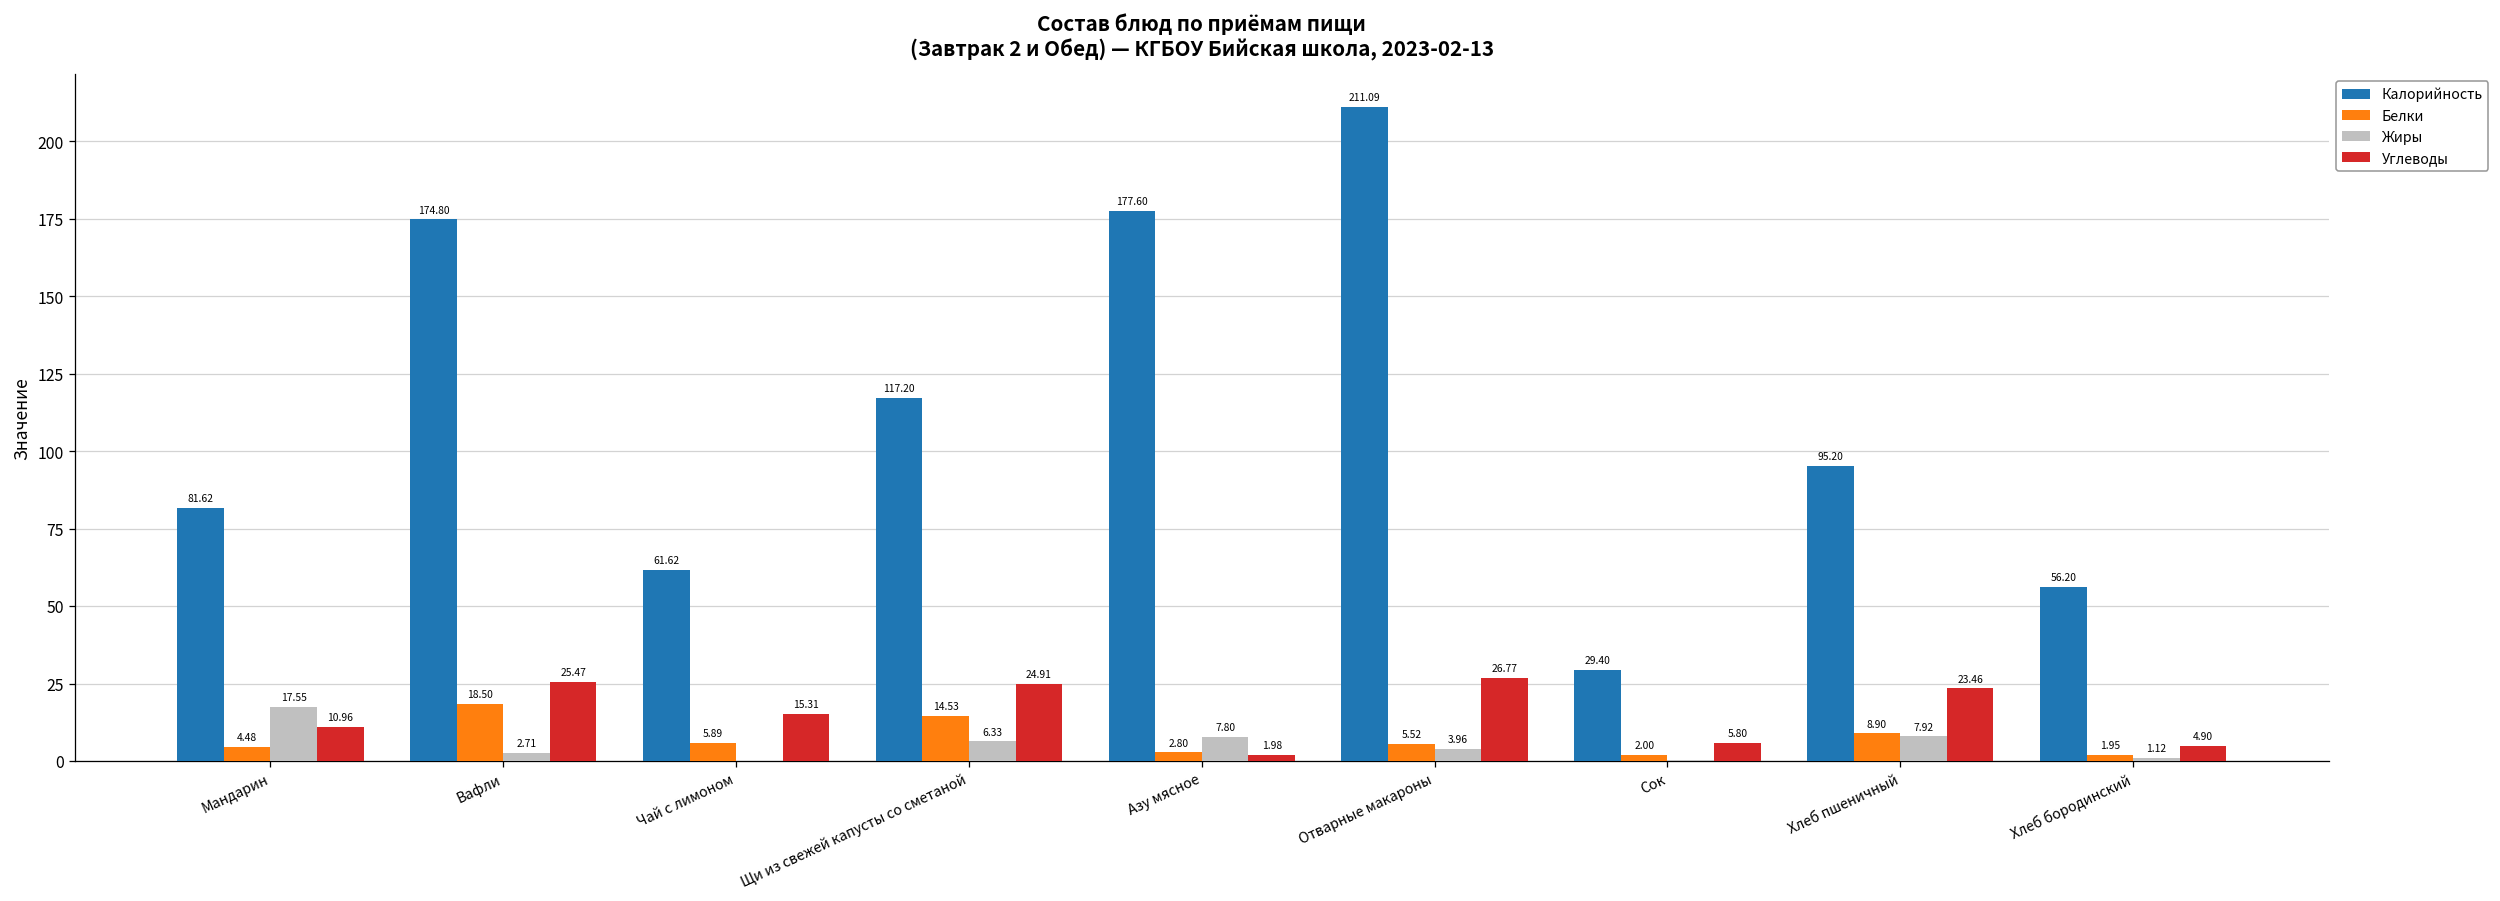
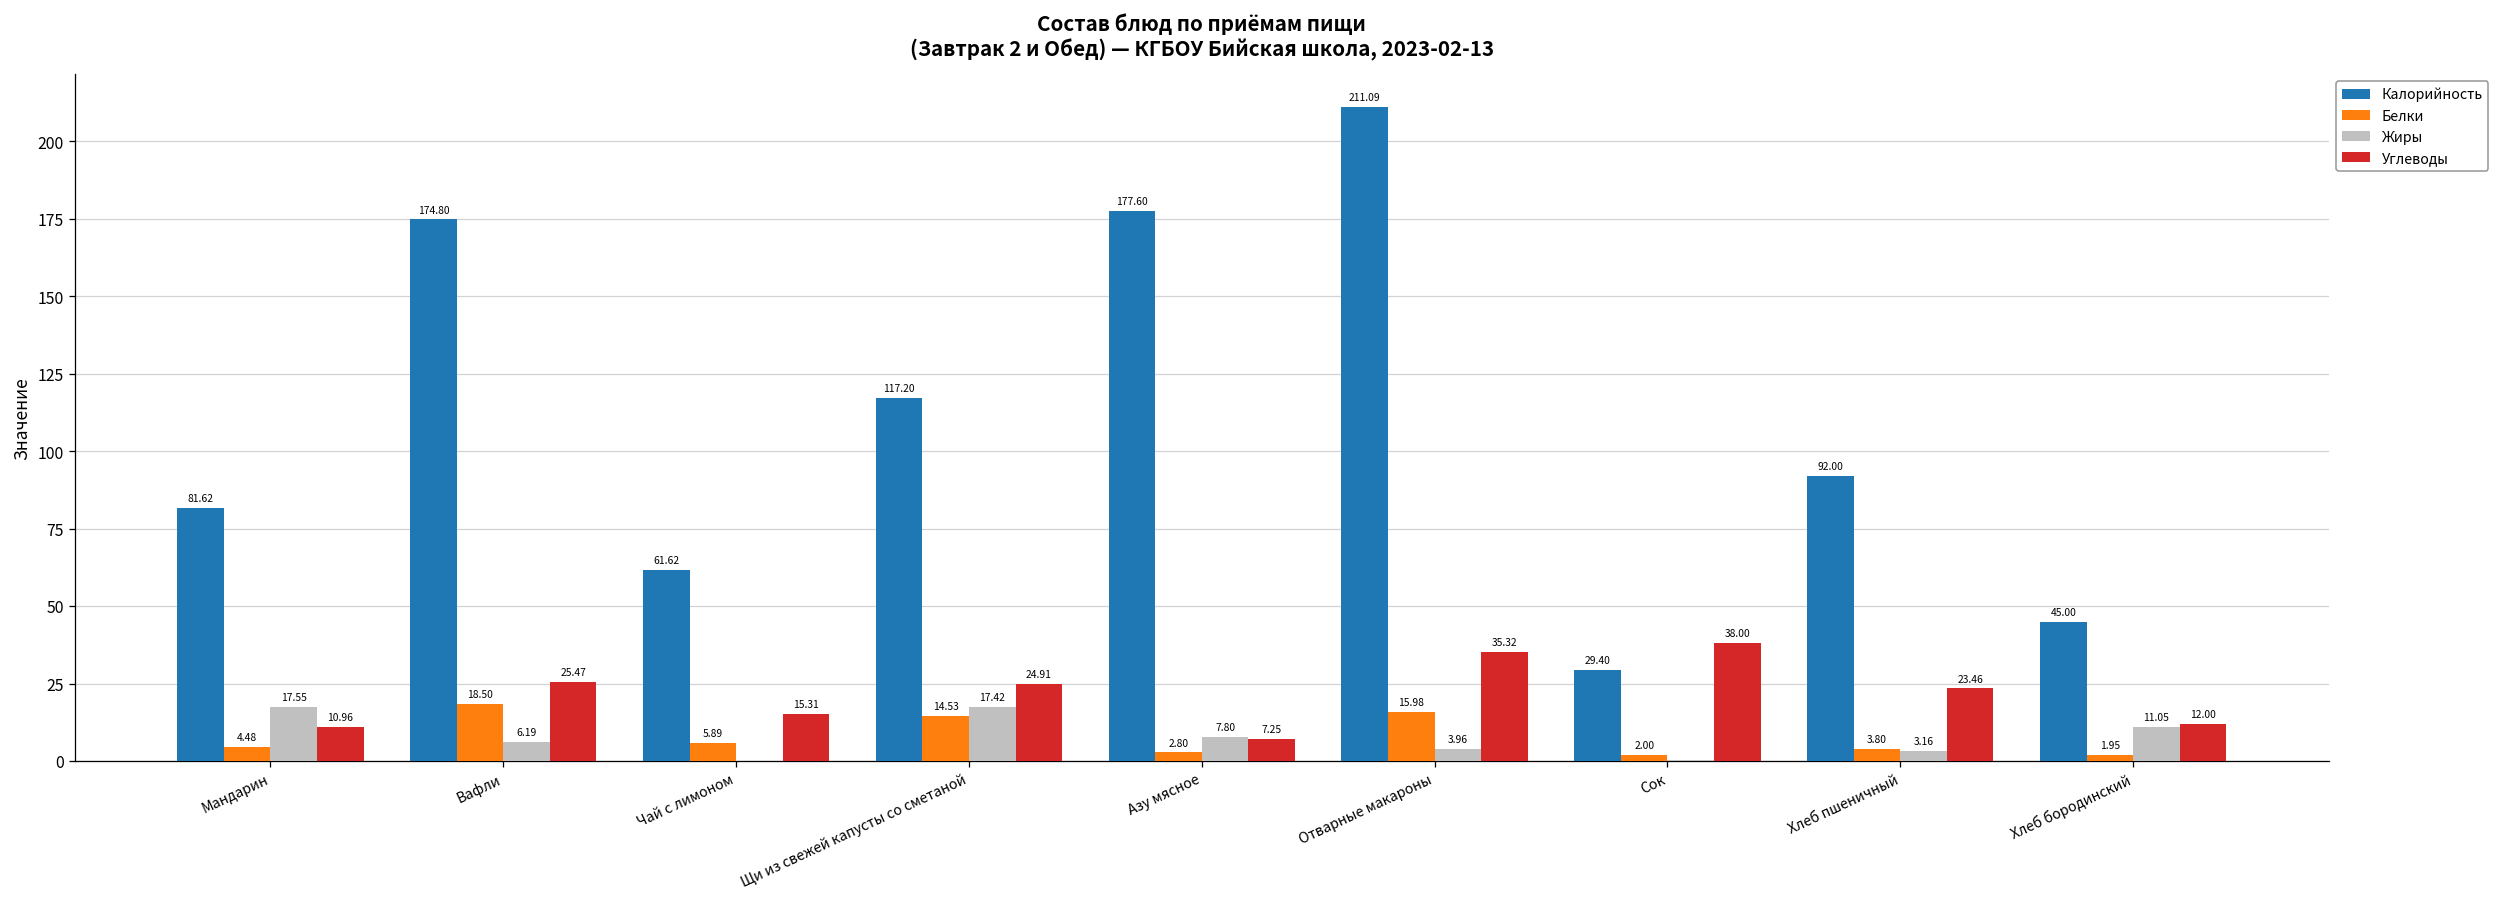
  {
    "Калорийность": {
      "Мандарин": 81.62,
      "Вафли": 174.80,
      "Чай с лимоном": 61.62,
      "Щи из свежей капусты со сметаной": 117.20,
      "Азу мясное": 177.60,
      "Отварные макароны": 211.09,
      "Сок": 29.40,
-     "Хлеб пшеничный": 95.20,
-     "Хлеб бородинский": 56.20
+     "Хлеб пшеничный": 92.00,
+     "Хлеб бородинский": 45.00
    },
    "Белки": {
      "Мандарин": 4.48,
      "Вафли": 18.50,
      "Чай с лимоном": 5.89,
      "Щи из свежей капусты со сметаной": 14.53,
      "Азу мясное": 2.80,
-     "Отварные макароны": 5.52,
+     "Отварные макароны": 15.98,
      "Сок": 2.00,
-     "Хлеб пшеничный": 8.90,
+     "Хлеб пшеничный": 3.80,
      "Хлеб бородинский": 1.95
    },
    "Жиры": {
      "Мандарин": 17.55,
-     "Вафли": 2.71,
-     "Щи из свежей капусты со сметаной": 6.33,
+     "Вафли": 6.19,
+     "Щи из свежей капусты со сметаной": 17.42,
      "Азу мясное": 7.80,
      "Отварные макароны": 3.96,
-     "Хлеб пшеничный": 7.92,
-     "Хлеб бородинский": 1.12
+     "Хлеб пшеничный": 3.16,
+     "Хлеб бородинский": 11.05
    },
    "Углеводы": {
      "Мандарин": 10.96,
      "Вафли": 25.47,
      "Чай с лимоном": 15.31,
      "Щи из свежей капусты со сметаной": 24.91,
-     "Азу мясное": 1.98,
-     "Отварные макароны": 26.77,
-     "Сок": 5.80,
+     "Азу мясное": 7.25,
+     "Отварные макароны": 35.32,
+     "Сок": 38.00,
      "Хлеб пшеничный": 23.46,
-     "Хлеб бородинский": 4.90
+     "Хлеб бородинский": 12.00
    }
  }
